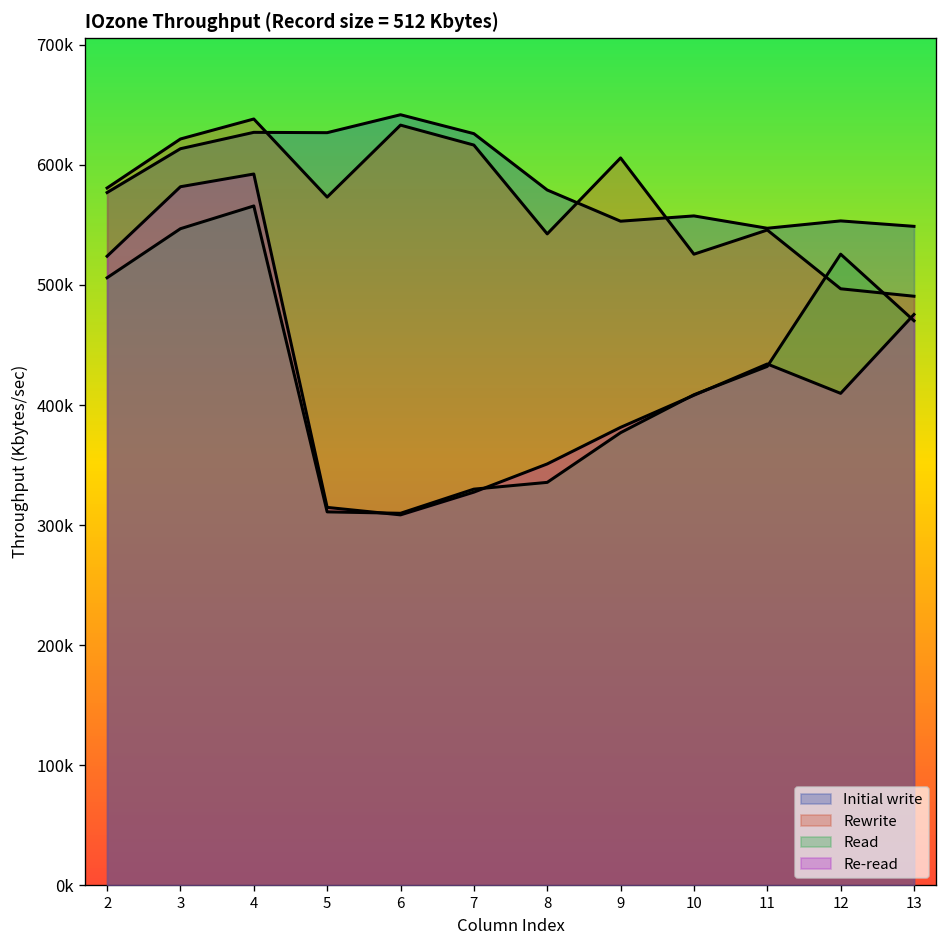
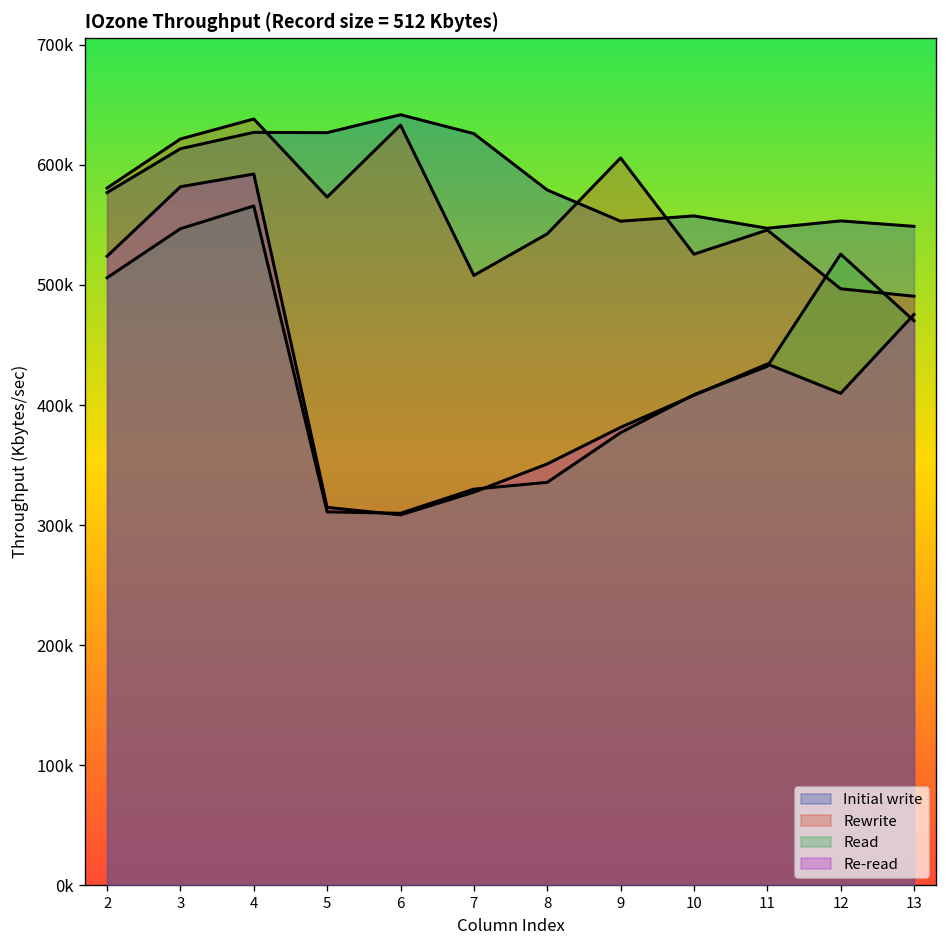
  {
    "Initial write": {
      "2": 577000,
      "3": 613000,
      "4": 627000,
      "5": 627000,
      "6": 642000,
      "7": 626000,
      "8": 579000,
      "9": 553000,
      "10": 557000,
      "12": 553000,
      "13": 549000
    },
    "Rewrite": {
      "2": 581000,
      "3": 622000,
      "4": 638000,
      "5": 573000,
      "6": 633000,
-     "7": 617000,
+     "7": 508000,
      "8": 543000,
      "9": 606000,
      "10": 526000,
      "12": 497000,
      "13": 491000
    },
    "Read": {
      "2": 506000,
      "3": 547000,
      "4": 566000,
      "5": 311000,
      "8": 336000,
      "9": 377000,
      "12": 526000,
      "13": 470000
    },
    "Re-read": {
      "2": 524000,
      "3": 582000,
      "4": 592000,
      "5": 315000,
      "8": 351000,
      "9": 381000,
      "12": 410000,
      "13": 475000
    }
  }
